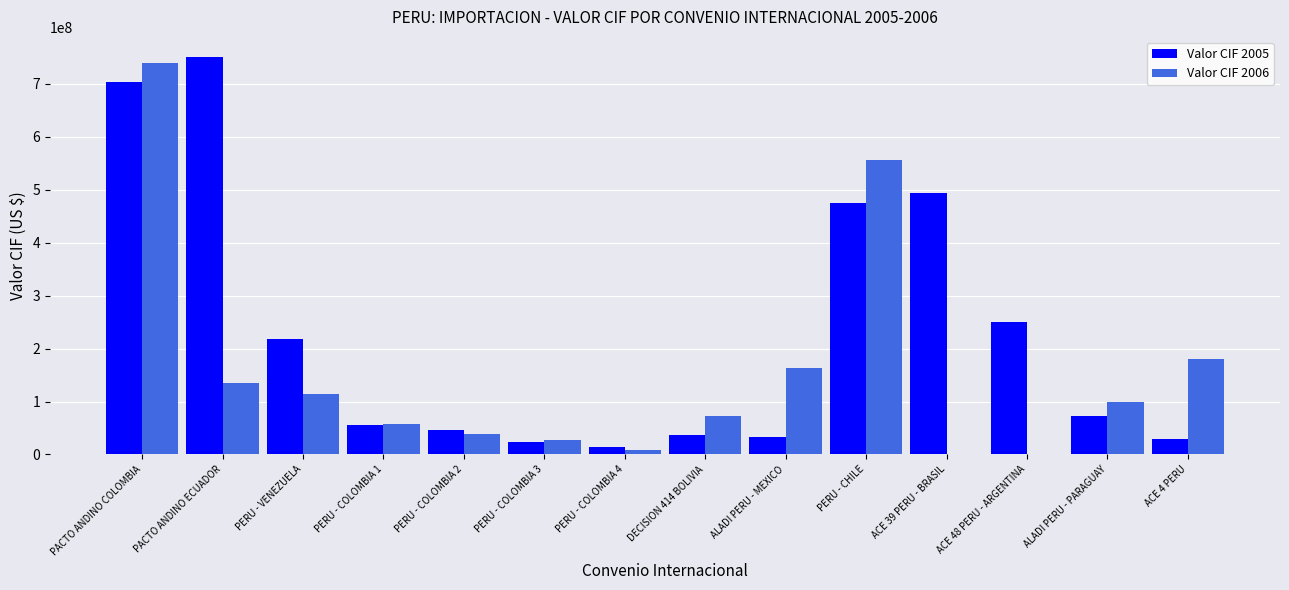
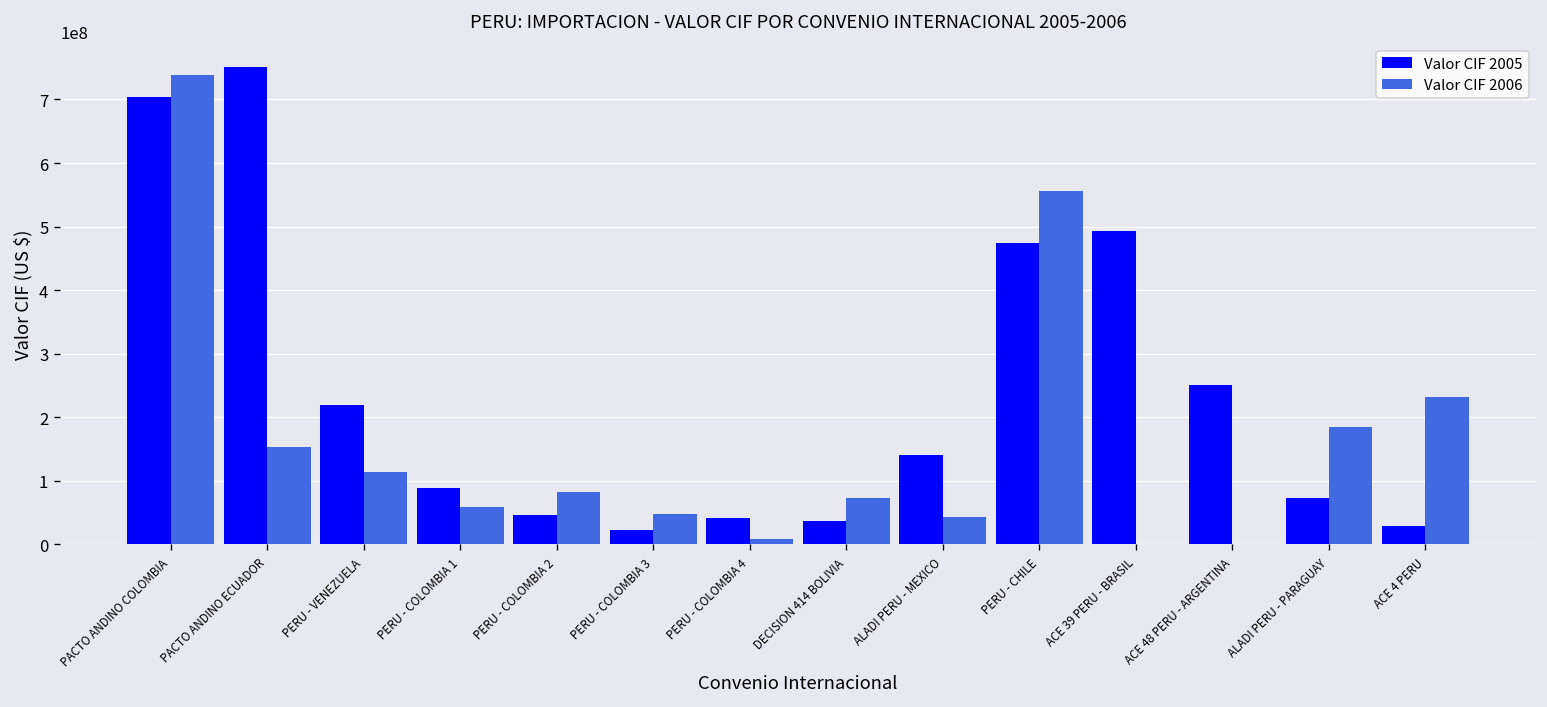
  {
    "Valor CIF 2005": {
      "PACTO ANDINO COLOMBIA": 700000000,
      "PACTO ANDINO ECUADOR": 750000000,
      "PERU - VENEZUELA": 220000000,
-     "PERU - COLOMBIA 1": 60000000,
+     "PERU - COLOMBIA 1": 90000000,
      "PERU - COLOMBIA 2": 50000000,
      "PERU - COLOMBIA 3": 20000000,
-     "PERU - COLOMBIA 4": 10000000,
+     "PERU - COLOMBIA 4": 40000000,
      "DECISION 414 BOLIVIA": 40000000,
-     "ALADI PERU - MEXICO": 30000000,
+     "ALADI PERU - MEXICO": 140000000,
      "PERU - CHILE": 470000000,
      "ACE 39 PERU - BRASIL": 490000000,
      "ACE 48 PERU - ARGENTINA": 250000000,
      "ALADI PERU - PARAGUAY": 70000000,
      "ACE 4 PERU": 30000000
    },
    "Valor CIF 2006": {
      "PACTO ANDINO COLOMBIA": 740000000,
-     "PACTO ANDINO ECUADOR": 140000000,
+     "PACTO ANDINO ECUADOR": 150000000,
      "PERU - VENEZUELA": 110000000,
      "PERU - COLOMBIA 1": 60000000,
-     "PERU - COLOMBIA 2": 40000000,
-     "PERU - COLOMBIA 3": 30000000,
+     "PERU - COLOMBIA 2": 80000000,
+     "PERU - COLOMBIA 3": 50000000,
      "PERU - COLOMBIA 4": 10000000,
      "DECISION 414 BOLIVIA": 70000000,
-     "ALADI PERU - MEXICO": 160000000,
+     "ALADI PERU - MEXICO": 40000000,
      "PERU - CHILE": 560000000,
      "ACE 39 PERU - BRASIL": 0,
      "ACE 48 PERU - ARGENTINA": 0,
-     "ALADI PERU - PARAGUAY": 100000000,
-     "ACE 4 PERU": 180000000
+     "ALADI PERU - PARAGUAY": 180000000,
+     "ACE 4 PERU": 230000000
    }
  }
